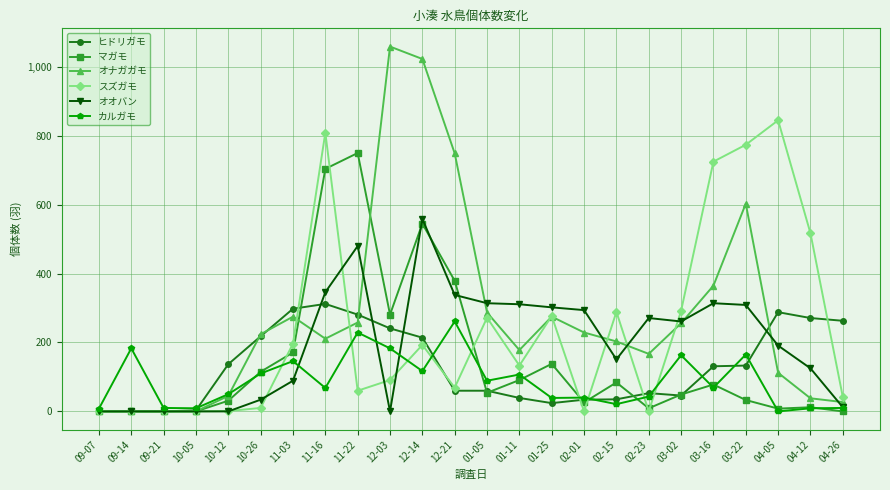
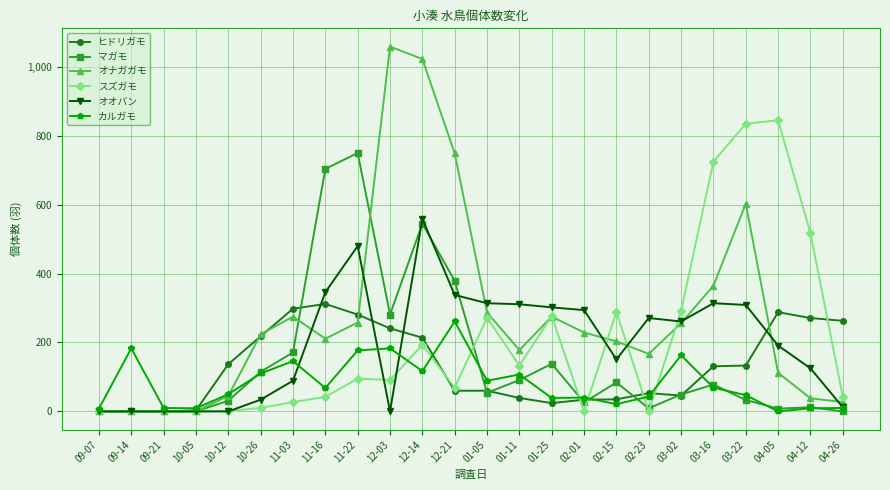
  {
    "スズガモ": {
      "10-26": 10,
-     "11-03": 200,
-     "11-16": 810,
-     "11-22": 60,
+     "11-03": 30,
+     "11-16": 40,
+     "11-22": 100,
      "12-03": 90,
      "12-14": 190,
      "12-21": 70,
      "01-05": 270,
      "01-11": 130,
      "02-01": 0,
      "02-15": 290,
      "02-23": 0,
      "03-02": 290,
      "03-16": 730,
-     "03-22": 770,
+     "03-22": 840,
      "04-05": 850,
      "04-12": 520,
      "04-26": 40
    },
    "カルガモ": {
      "09-07": 10,
      "09-14": 180,
      "09-21": 10,
      "11-03": 150,
      "11-16": 70,
-     "11-22": 230,
+     "11-22": 180,
      "12-03": 180,
      "12-14": 120,
      "12-21": 260,
      "01-05": 90,
      "01-11": 110,
      "01-25": 40,
      "02-15": 20,
      "02-23": 40,
      "03-02": 160,
      "03-16": 70,
-     "03-22": 170,
+     "03-22": 50,
      "04-05": 0
    }
  }
